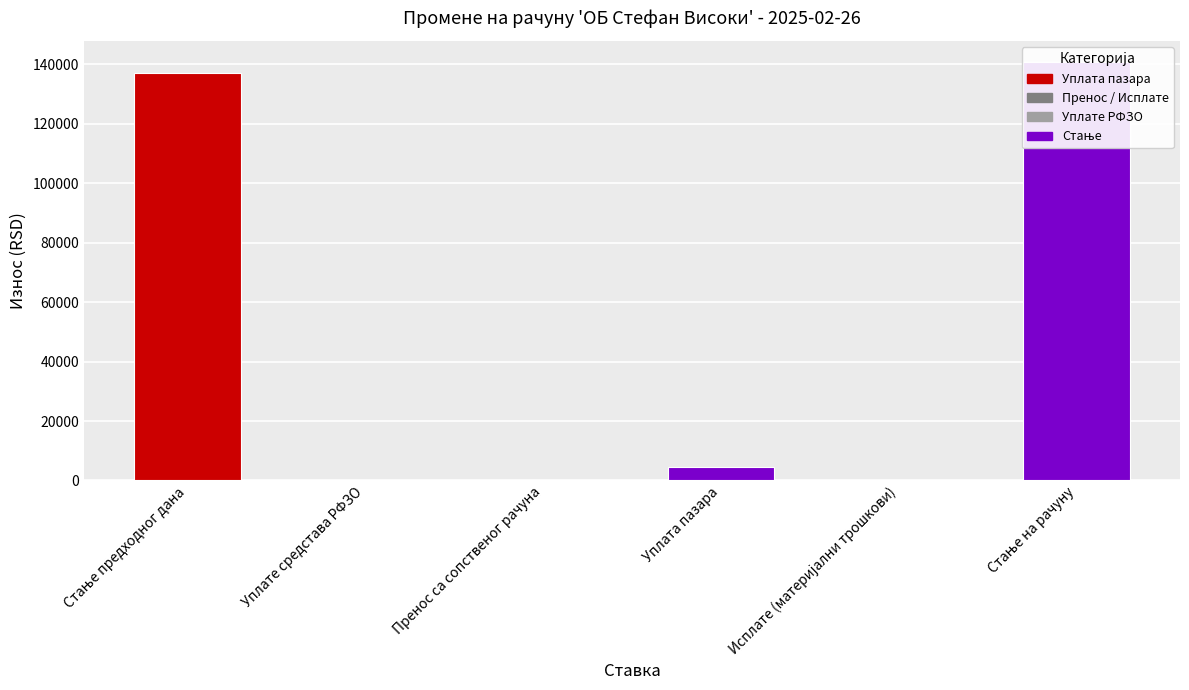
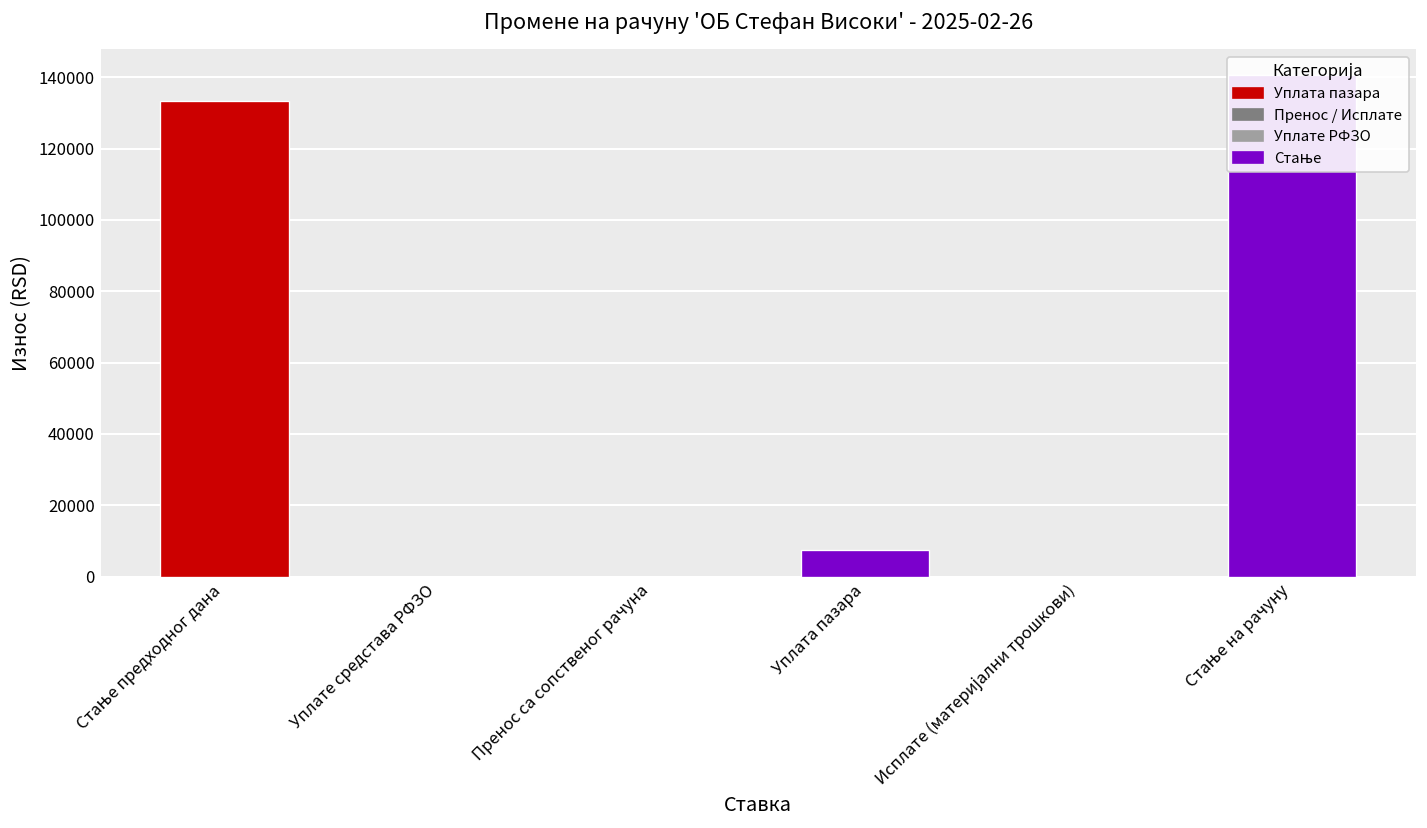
  {
-   "Стање предходног дана": 137000,
+   "Стање предходног дана": 133000,
    "Уплате средстава РФЗО": 0,
    "Пренос са сопственог рачуна": 0,
-   "Уплата пазара": 4000,
+   "Уплата пазара": 8000,
    "Исплате (материјални трошкови)": 0
  }
